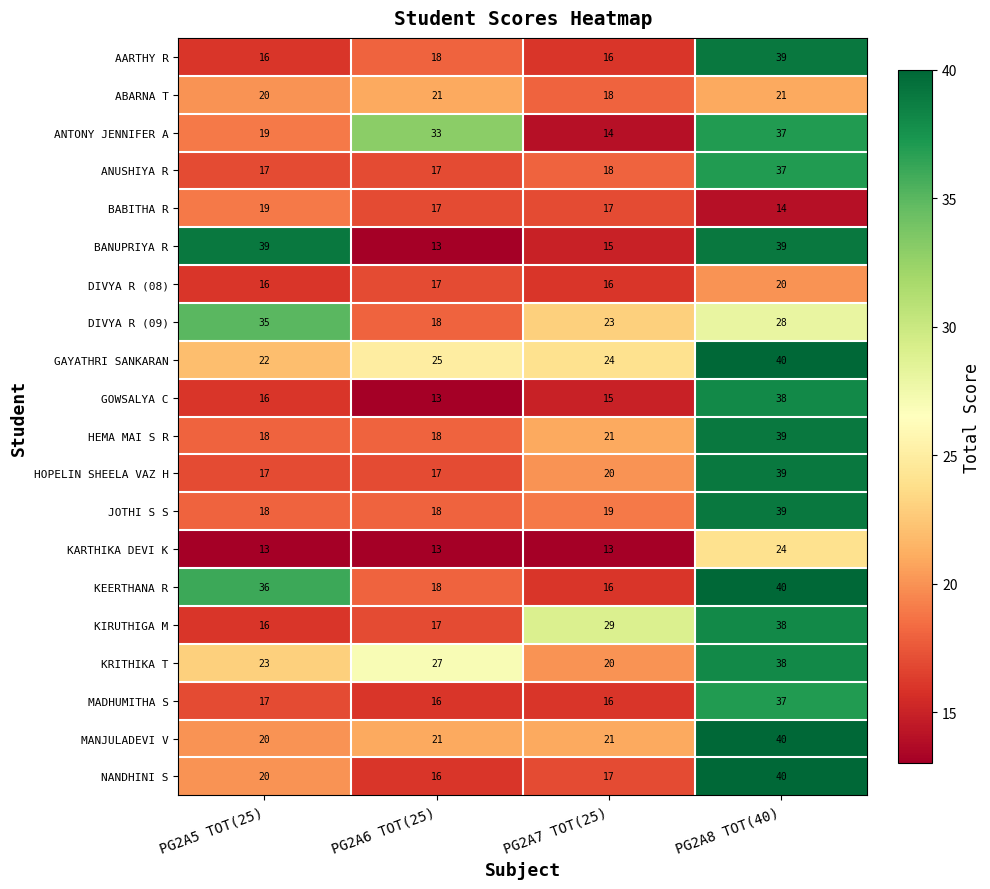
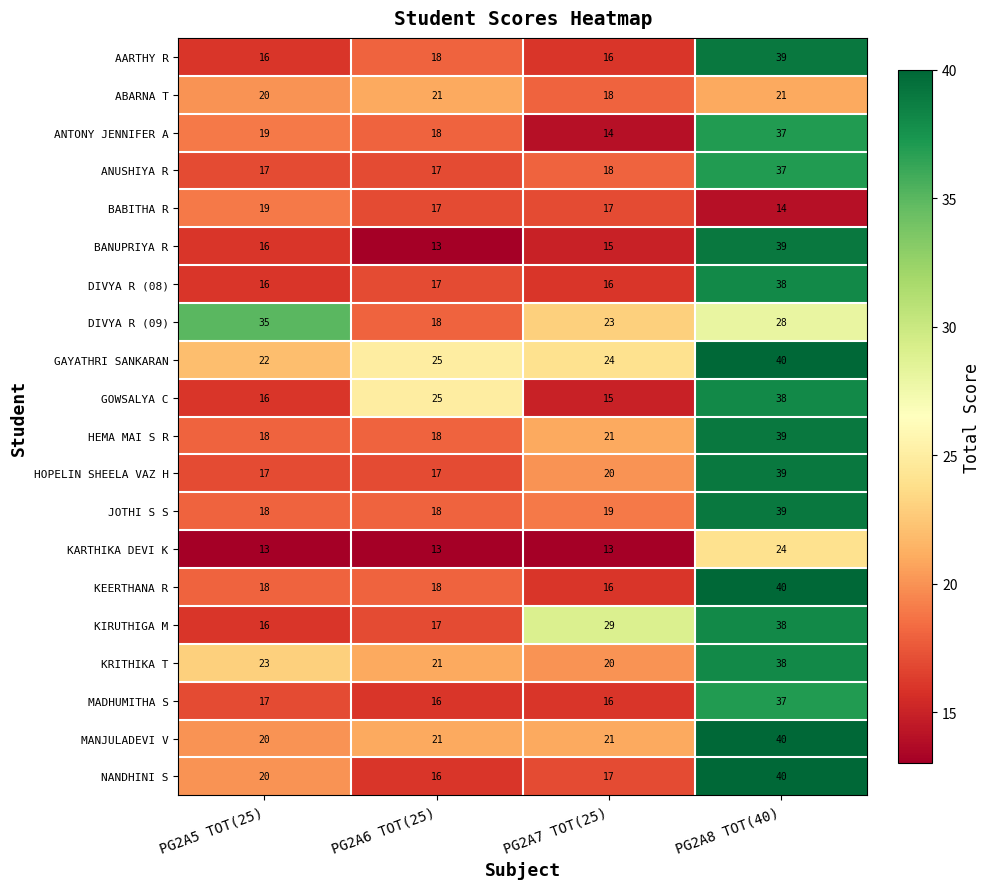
  {
    "AARTHY R": {
      "PG2A5 TOT(25)": 16,
      "PG2A6 TOT(25)": 18,
      "PG2A7 TOT(25)": 16,
      "PG2A8 TOT(40)": 39
    },
    "ABARNA T": {
      "PG2A5 TOT(25)": 20,
      "PG2A6 TOT(25)": 21,
      "PG2A7 TOT(25)": 18,
      "PG2A8 TOT(40)": 21
    },
    "ANTONY JENNIFER A": {
      "PG2A5 TOT(25)": 19,
-     "PG2A6 TOT(25)": 33,
+     "PG2A6 TOT(25)": 18,
      "PG2A7 TOT(25)": 14,
      "PG2A8 TOT(40)": 37
    },
    "ANUSHIYA R": {
      "PG2A5 TOT(25)": 17,
      "PG2A6 TOT(25)": 17,
      "PG2A7 TOT(25)": 18,
      "PG2A8 TOT(40)": 37
    },
    "BABITHA R": {
      "PG2A5 TOT(25)": 19,
      "PG2A6 TOT(25)": 17,
      "PG2A7 TOT(25)": 17,
      "PG2A8 TOT(40)": 14
    },
    "BANUPRIYA R": {
-     "PG2A5 TOT(25)": 39,
+     "PG2A5 TOT(25)": 16,
      "PG2A6 TOT(25)": 13,
      "PG2A7 TOT(25)": 15,
      "PG2A8 TOT(40)": 39
    },
    "DIVYA R (08)": {
      "PG2A5 TOT(25)": 16,
      "PG2A6 TOT(25)": 17,
      "PG2A7 TOT(25)": 16,
-     "PG2A8 TOT(40)": 20
+     "PG2A8 TOT(40)": 38
    },
    "DIVYA R (09)": {
      "PG2A5 TOT(25)": 35,
      "PG2A6 TOT(25)": 18,
      "PG2A7 TOT(25)": 23,
      "PG2A8 TOT(40)": 28
    },
    "GAYATHRI SANKARAN": {
      "PG2A5 TOT(25)": 22,
      "PG2A6 TOT(25)": 25,
      "PG2A7 TOT(25)": 24,
      "PG2A8 TOT(40)": 40
    },
    "GOWSALYA C": {
      "PG2A5 TOT(25)": 16,
-     "PG2A6 TOT(25)": 13,
+     "PG2A6 TOT(25)": 25,
      "PG2A7 TOT(25)": 15,
      "PG2A8 TOT(40)": 38
    },
    "HEMA MAI S R": {
      "PG2A5 TOT(25)": 18,
      "PG2A6 TOT(25)": 18,
      "PG2A7 TOT(25)": 21,
      "PG2A8 TOT(40)": 39
    },
    "HOPELIN SHEELA VAZ H": {
      "PG2A5 TOT(25)": 17,
      "PG2A6 TOT(25)": 17,
      "PG2A7 TOT(25)": 20,
      "PG2A8 TOT(40)": 39
    },
    "JOTHI S S": {
      "PG2A5 TOT(25)": 18,
      "PG2A6 TOT(25)": 18,
      "PG2A7 TOT(25)": 19,
      "PG2A8 TOT(40)": 39
    },
    "KARTHIKA DEVI K": {
      "PG2A5 TOT(25)": 13,
      "PG2A6 TOT(25)": 13,
      "PG2A7 TOT(25)": 13,
      "PG2A8 TOT(40)": 24
    },
    "KEERTHANA R": {
-     "PG2A5 TOT(25)": 36,
+     "PG2A5 TOT(25)": 18,
      "PG2A6 TOT(25)": 18,
      "PG2A7 TOT(25)": 16,
      "PG2A8 TOT(40)": 40
    },
    "KIRUTHIGA M": {
      "PG2A5 TOT(25)": 16,
      "PG2A6 TOT(25)": 17,
      "PG2A7 TOT(25)": 29,
      "PG2A8 TOT(40)": 38
    },
    "KRITHIKA T": {
      "PG2A5 TOT(25)": 23,
-     "PG2A6 TOT(25)": 27,
+     "PG2A6 TOT(25)": 21,
      "PG2A7 TOT(25)": 20,
      "PG2A8 TOT(40)": 38
    },
    "MADHUMITHA S": {
      "PG2A5 TOT(25)": 17,
      "PG2A6 TOT(25)": 16,
      "PG2A7 TOT(25)": 16,
      "PG2A8 TOT(40)": 37
    },
    "MANJULADEVI V": {
      "PG2A5 TOT(25)": 20,
      "PG2A6 TOT(25)": 21,
      "PG2A7 TOT(25)": 21,
      "PG2A8 TOT(40)": 40
    },
    "NANDHINI S": {
      "PG2A5 TOT(25)": 20,
      "PG2A6 TOT(25)": 16,
      "PG2A7 TOT(25)": 17,
      "PG2A8 TOT(40)": 40
    }
  }
